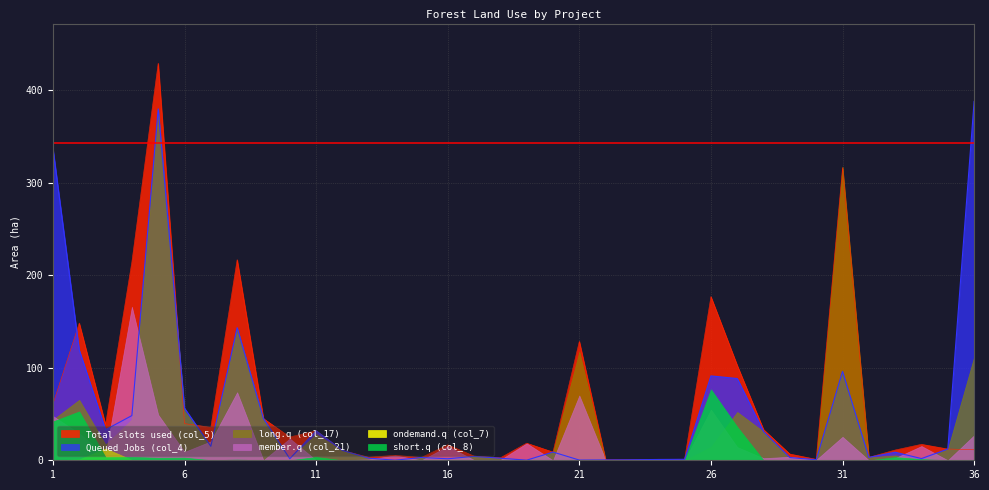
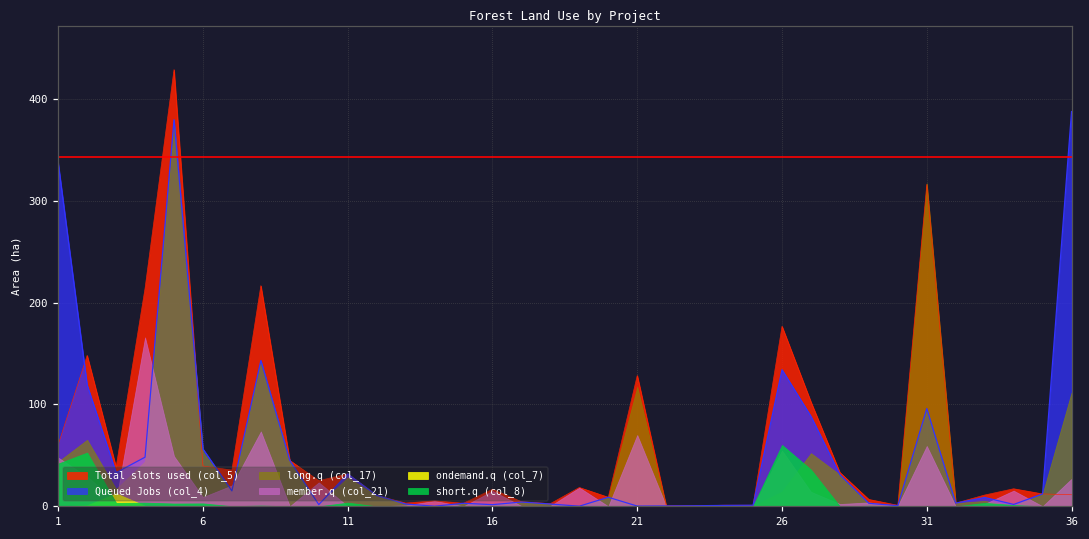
  {
    "Total slots used (col_5)": {
      "1": 60,
      "6": 40,
      "21": 130,
      "26": 180,
      "36": 10
    },
    "Queued Jobs (col_4)": {
      "1": 340,
      "6": 60,
-     "26": 90,
+     "26": 130,
      "31": 100,
      "36": 390
    },
    "long.q (col_17)": {
      "6": 50,
      "21": 120,
      "26": 10,
      "36": 110
    },
    "member.q (col_21)": {
      "1": 50,
      "21": 70,
      "26": 50,
-     "31": 30,
+     "31": 60,
      "36": 30
    },
    "ondemand.q (col_7)": {
      "1": 0,
      "6": 0,
      "26": 0
    },
    "short.q (col_8)": {
      "6": 0,
      "11": 0,
-     "26": 80
+     "26": 60
    }
  }
